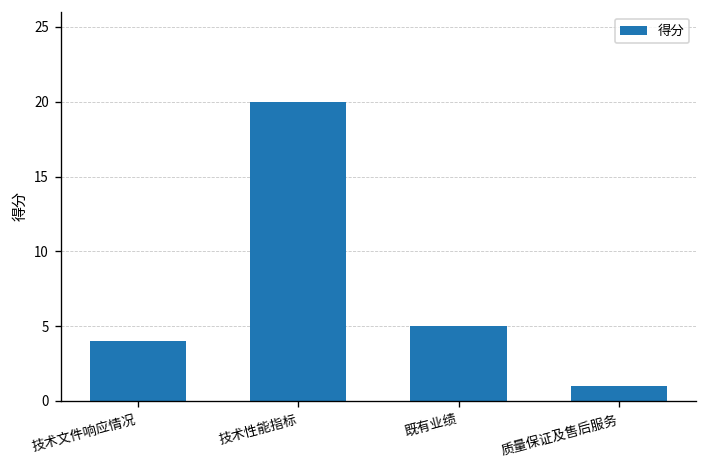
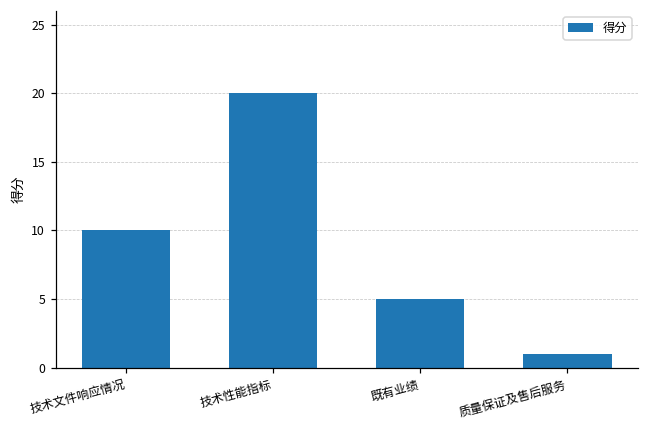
  {
-   "技术文件响应情况": 4,
+   "技术文件响应情况": 10,
    "技术性能指标": 20,
    "既有业绩": 5,
    "质量保证及售后服务": 1
  }
